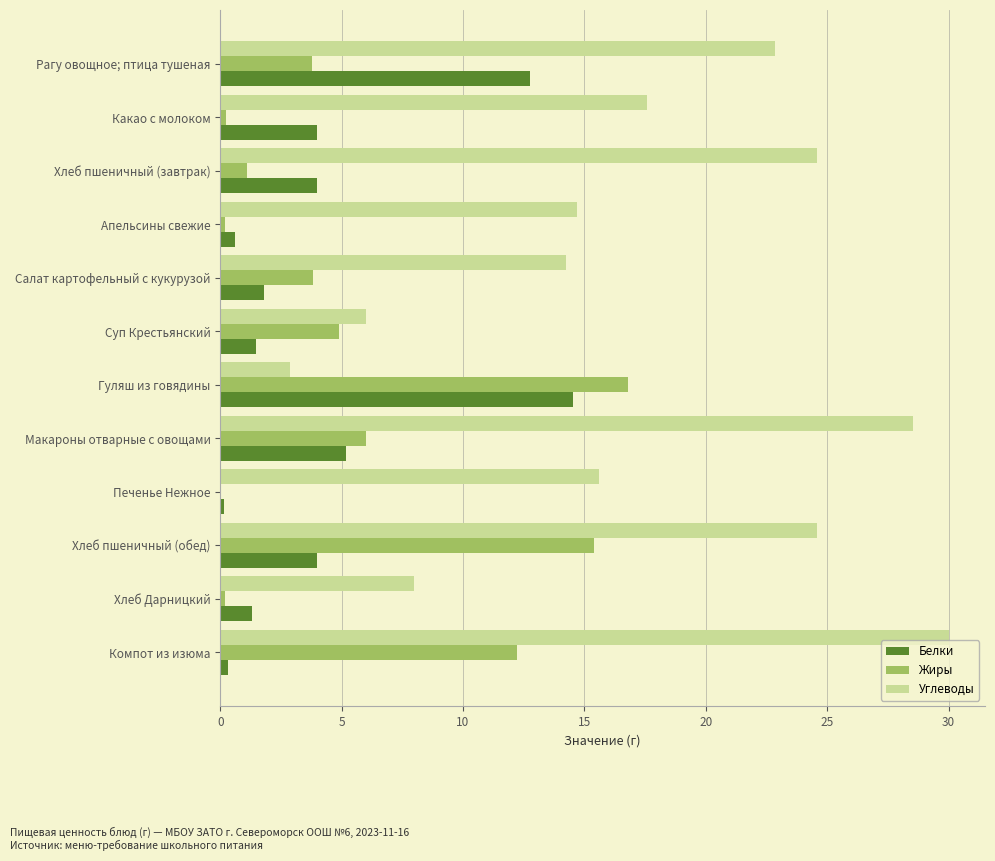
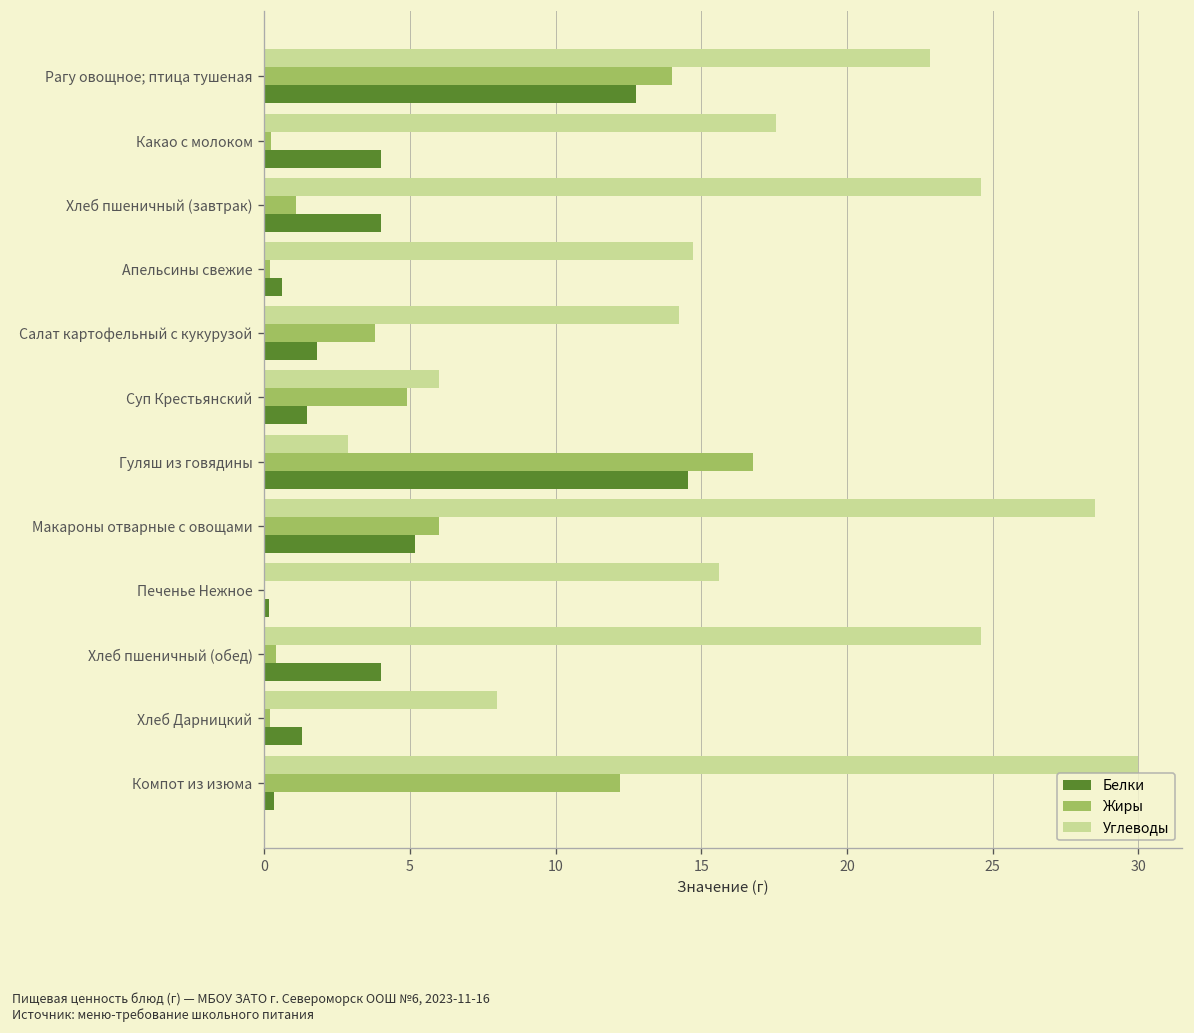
  {
    "Белки": {
      "Рагу овощное; птица тушеная": 12.8,
      "Какао с молоком": 4.0,
      "Хлеб пшеничный (завтрак)": 4.0,
      "Апельсины свежие": 0.6,
      "Салат картофельный с кукурузой": 1.8,
      "Суп Крестьянский": 1.5,
      "Гуляш из говядины": 14.6,
      "Макароны отварные с овощами": 5.2,
      "Печенье Нежное": 0.2,
      "Хлеб пшеничный (обед)": 4.0,
      "Хлеб Дарницкий": 1.3,
      "Компот из изюма": 0.3
    },
    "Жиры": {
-     "Рагу овощное; птица тушеная": 3.8,
+     "Рагу овощное; птица тушеная": 14.0,
      "Какао с молоком": 0.2,
      "Хлеб пшеничный (завтрак)": 1.1,
      "Апельсины свежие": 0.2,
      "Салат картофельный с кукурузой": 3.8,
      "Суп Крестьянский": 4.9,
      "Гуляш из говядины": 16.8,
      "Макароны отварные с овощами": 6.0,
      "Печенье Нежное": 0.0,
-     "Хлеб пшеничный (обед)": 15.4,
+     "Хлеб пшеничный (обед)": 0.4,
      "Хлеб Дарницкий": 0.2,
      "Компот из изюма": 12.2
    },
    "Углеводы": {
      "Рагу овощное; птица тушеная": 22.8,
      "Какао с молоком": 17.6,
      "Хлеб пшеничный (завтрак)": 24.6,
      "Апельсины свежие": 14.7,
      "Салат картофельный с кукурузой": 14.2,
      "Суп Крестьянский": 6.0,
      "Гуляш из говядины": 2.9,
      "Макароны отварные с овощами": 28.5,
      "Печенье Нежное": 15.6,
      "Хлеб пшеничный (обед)": 24.6,
      "Хлеб Дарницкий": 8.0,
      "Компот из изюма": 30.0
    }
  }
